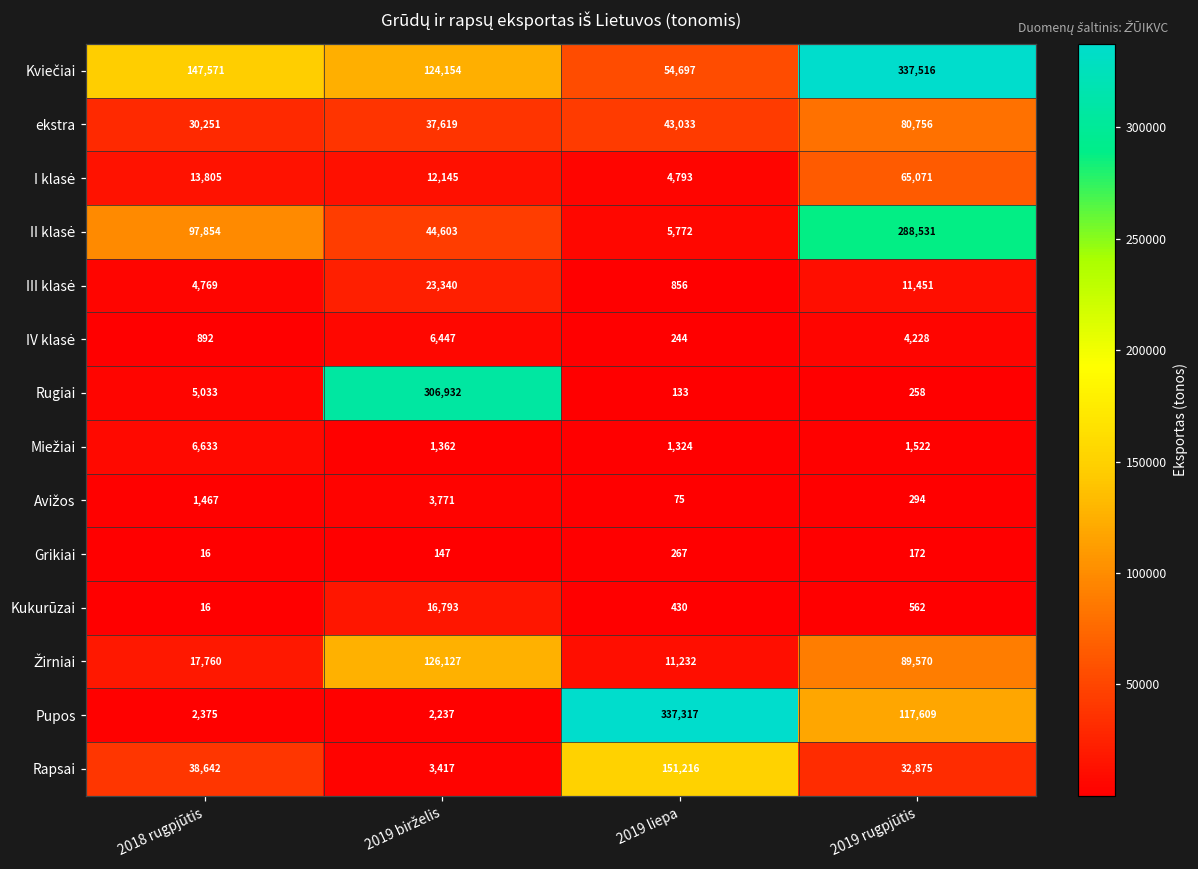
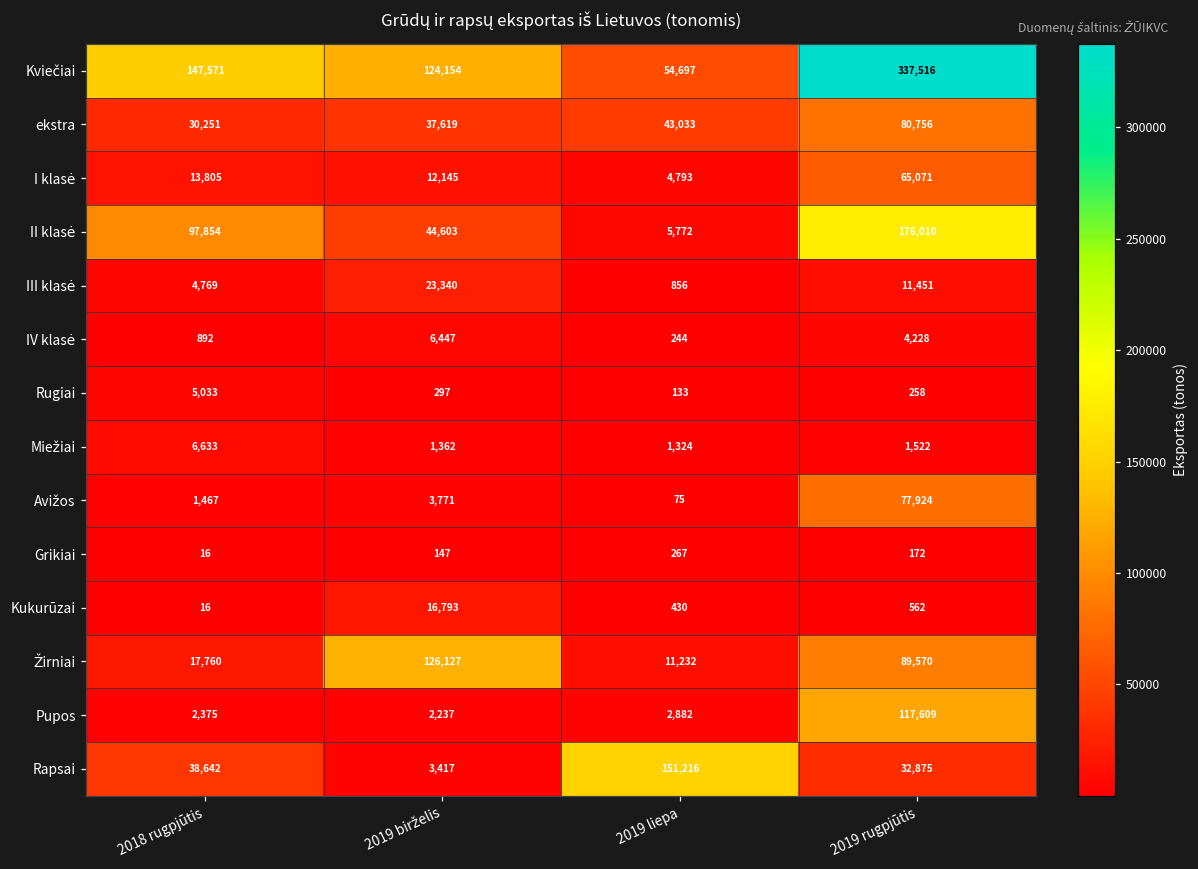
  {
    "Kviečiai": {
      "2018 rugpjūtis": "147,571",
      "2019 birželis": "124,154",
      "2019 liepa": "54,697",
      "2019 rugpjūtis": "337,516"
    },
    "ekstra": {
      "2018 rugpjūtis": "30,251",
      "2019 birželis": "37,619",
      "2019 liepa": "43,033",
      "2019 rugpjūtis": "80,756"
    },
    "I klasė": {
      "2018 rugpjūtis": "13,805",
      "2019 birželis": "12,145",
      "2019 liepa": "4,793",
      "2019 rugpjūtis": "65,071"
    },
    "II klasė": {
      "2018 rugpjūtis": "97,854",
      "2019 birželis": "44,603",
      "2019 liepa": "5,772",
-     "2019 rugpjūtis": "288,531"
+     "2019 rugpjūtis": "176,010"
    },
    "III klasė": {
      "2018 rugpjūtis": "4,769",
      "2019 birželis": "23,340",
      "2019 liepa": "856",
      "2019 rugpjūtis": "11,451"
    },
    "IV klasė": {
      "2018 rugpjūtis": "892",
      "2019 birželis": "6,447",
      "2019 liepa": "244",
      "2019 rugpjūtis": "4,228"
    },
    "Rugiai": {
      "2018 rugpjūtis": "5,033",
-     "2019 birželis": "306,932",
+     "2019 birželis": "297",
      "2019 liepa": "133",
      "2019 rugpjūtis": "258"
    },
    "Miežiai": {
      "2018 rugpjūtis": "6,633",
      "2019 birželis": "1,362",
      "2019 liepa": "1,324",
      "2019 rugpjūtis": "1,522"
    },
    "Avižos": {
      "2018 rugpjūtis": "1,467",
      "2019 birželis": "3,771",
      "2019 liepa": "75",
-     "2019 rugpjūtis": "294"
+     "2019 rugpjūtis": "77,924"
    },
    "Grikiai": {
      "2018 rugpjūtis": "16",
      "2019 birželis": "147",
      "2019 liepa": "267",
      "2019 rugpjūtis": "172"
    },
    "Kukurūzai": {
      "2018 rugpjūtis": "16",
      "2019 birželis": "16,793",
      "2019 liepa": "430",
      "2019 rugpjūtis": "562"
    },
    "Žirniai": {
      "2018 rugpjūtis": "17,760",
      "2019 birželis": "126,127",
      "2019 liepa": "11,232",
      "2019 rugpjūtis": "89,570"
    },
    "Pupos": {
      "2018 rugpjūtis": "2,375",
      "2019 birželis": "2,237",
-     "2019 liepa": "337,317",
+     "2019 liepa": "2,882",
      "2019 rugpjūtis": "117,609"
    },
    "Rapsai": {
      "2018 rugpjūtis": "38,642",
      "2019 birželis": "3,417",
      "2019 liepa": "151,216",
      "2019 rugpjūtis": "32,875"
    }
  }
